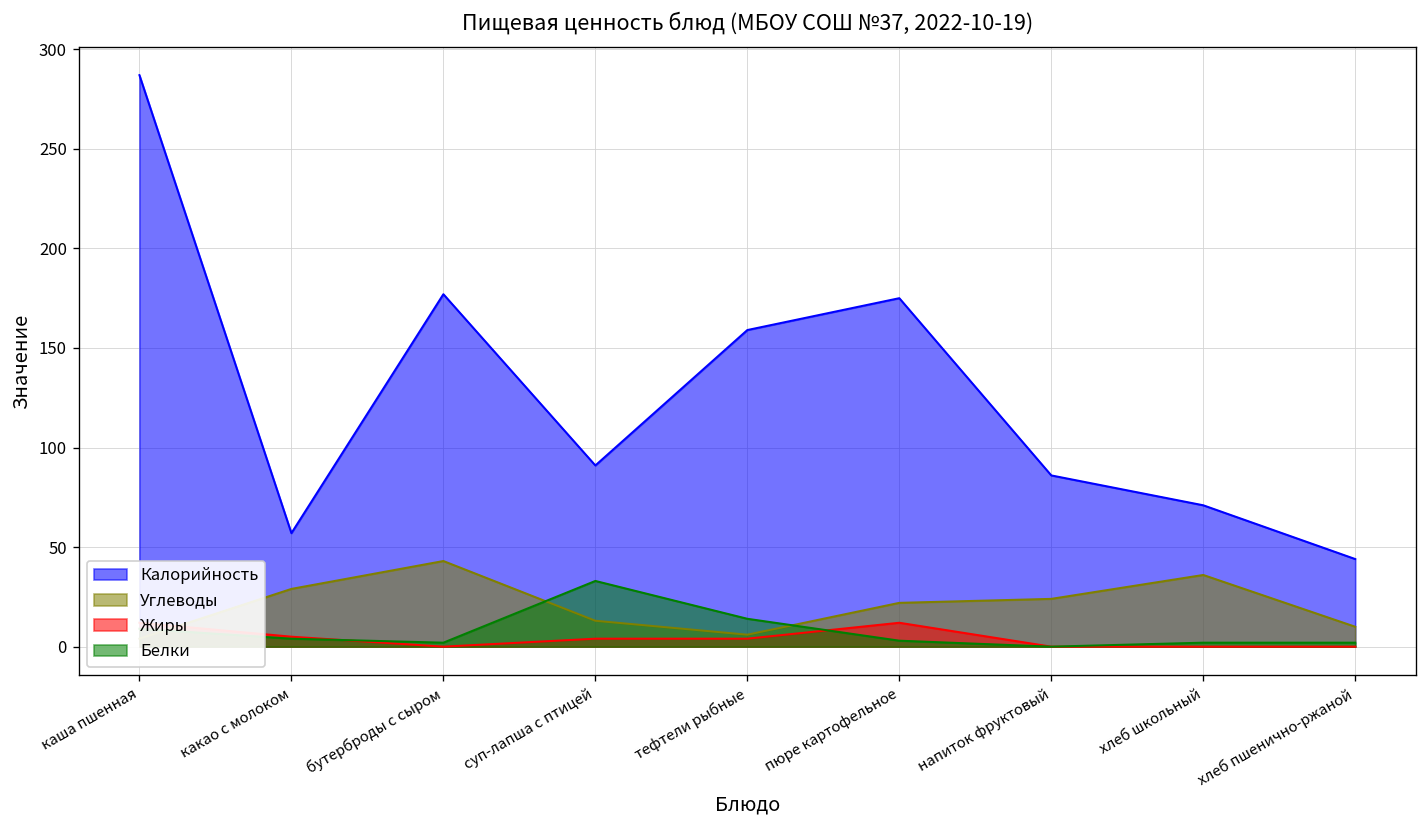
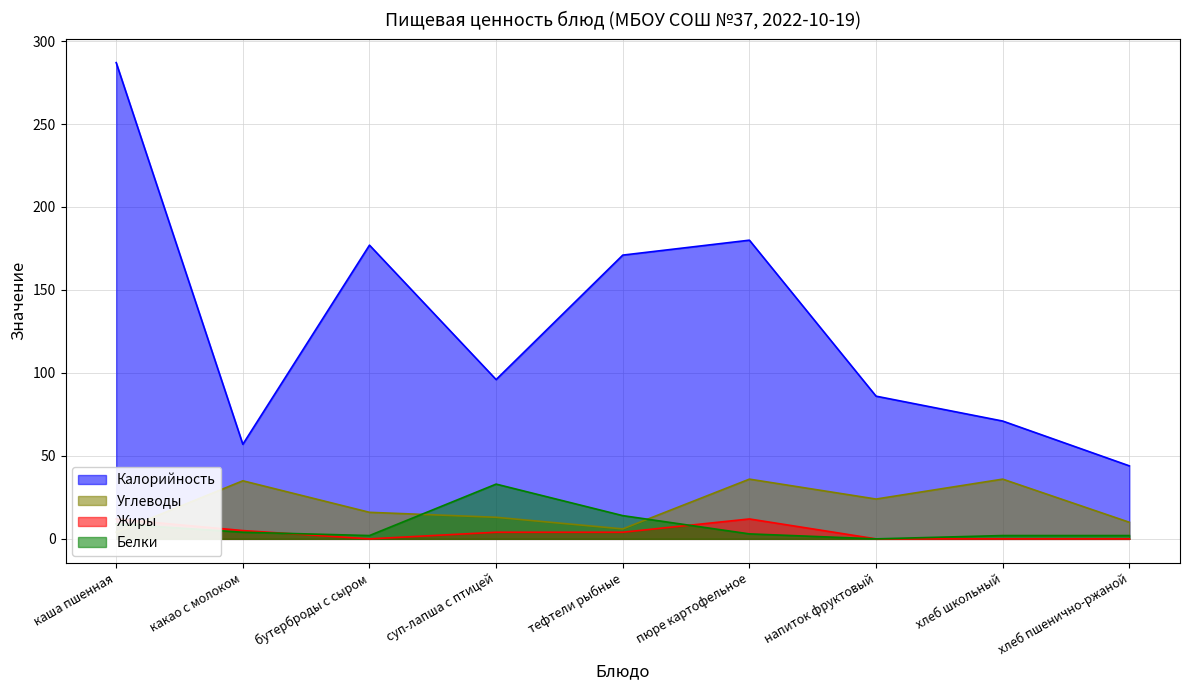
  {
    "Калорийность": {
      "каша пшенная": 287,
      "какао с молоком": 57,
      "бутерброды с сыром": 177,
-     "суп-лапша с птицей": 91,
-     "тефтели рыбные": 159,
-     "пюре картофельное": 175,
+     "суп-лапша с птицей": 96,
+     "тефтели рыбные": 171,
+     "пюре картофельное": 180,
      "напиток фруктовый": 86,
      "хлеб школьный": 71,
      "хлеб пшенично-ржаной": 44
    },
    "Углеводы": {
-     "какао с молоком": 29,
-     "бутерброды с сыром": 43,
+     "какао с молоком": 35,
+     "бутерброды с сыром": 16,
      "суп-лапша с птицей": 13,
      "тефтели рыбные": 6,
-     "пюре картофельное": 22,
+     "пюре картофельное": 36,
      "напиток фруктовый": 24,
      "хлеб школьный": 36,
      "хлеб пшенично-ржаной": 10
    },
    "Жиры": {
      "бутерброды с сыром": 0,
      "суп-лапша с птицей": 4,
      "тефтели рыбные": 4,
      "пюре картофельное": 12,
      "хлеб школьный": 0,
      "хлеб пшенично-ржаной": 0
    },
    "Белки": {
      "бутерброды с сыром": 2,
      "суп-лапша с птицей": 33,
      "тефтели рыбные": 14,
      "пюре картофельное": 3,
      "хлеб школьный": 2,
      "хлеб пшенично-ржаной": 2
    }
  }
